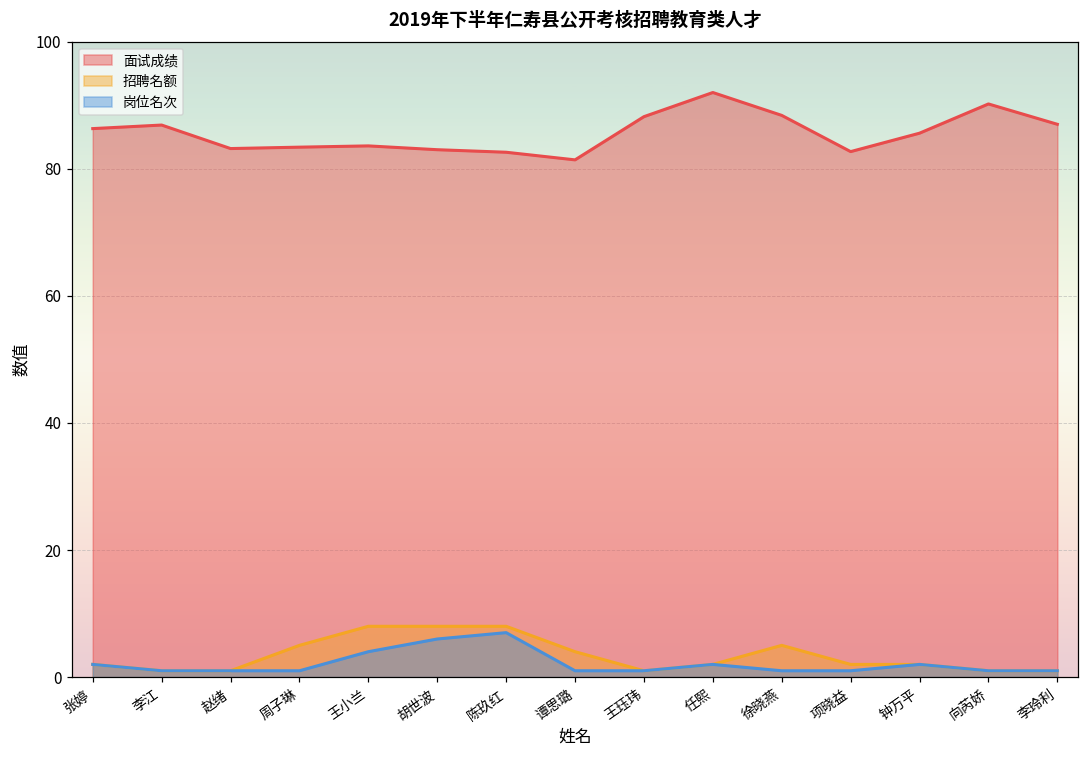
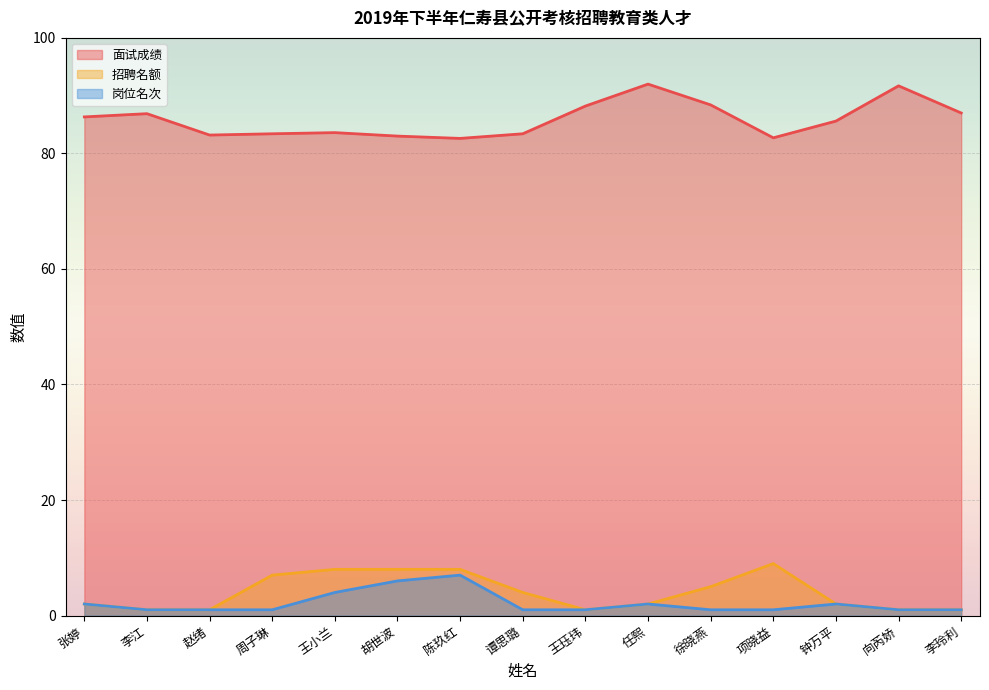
  {
    "面试成绩": {
      "张婷": 86,
      "李江": 87,
      "赵绪": 83,
      "周子琳": 83,
      "王小兰": 84,
      "胡世波": 83,
      "陈玖红": 83,
-     "谭思璐": 81,
+     "谭思璐": 83,
      "王珏玮": 88,
      "任熙": 92,
      "徐晓燕": 88,
      "项晓益": 83,
      "钟万平": 86,
-     "向芮娇": 90,
+     "向芮娇": 92,
      "李玲利": 87
    },
    "招聘名额": {
-     "周子琳": 5,
+     "周子琳": 7,
      "王小兰": 8,
      "胡世波": 8,
      "陈玖红": 8,
      "谭思璐": 4,
      "徐晓燕": 5,
-     "项晓益": 2
+     "项晓益": 9
    },
    "岗位名次": {
      "周子琳": 1,
      "王小兰": 4,
      "胡世波": 6,
      "陈玖红": 7,
      "谭思璐": 1,
      "徐晓燕": 1,
      "项晓益": 1
    }
  }
